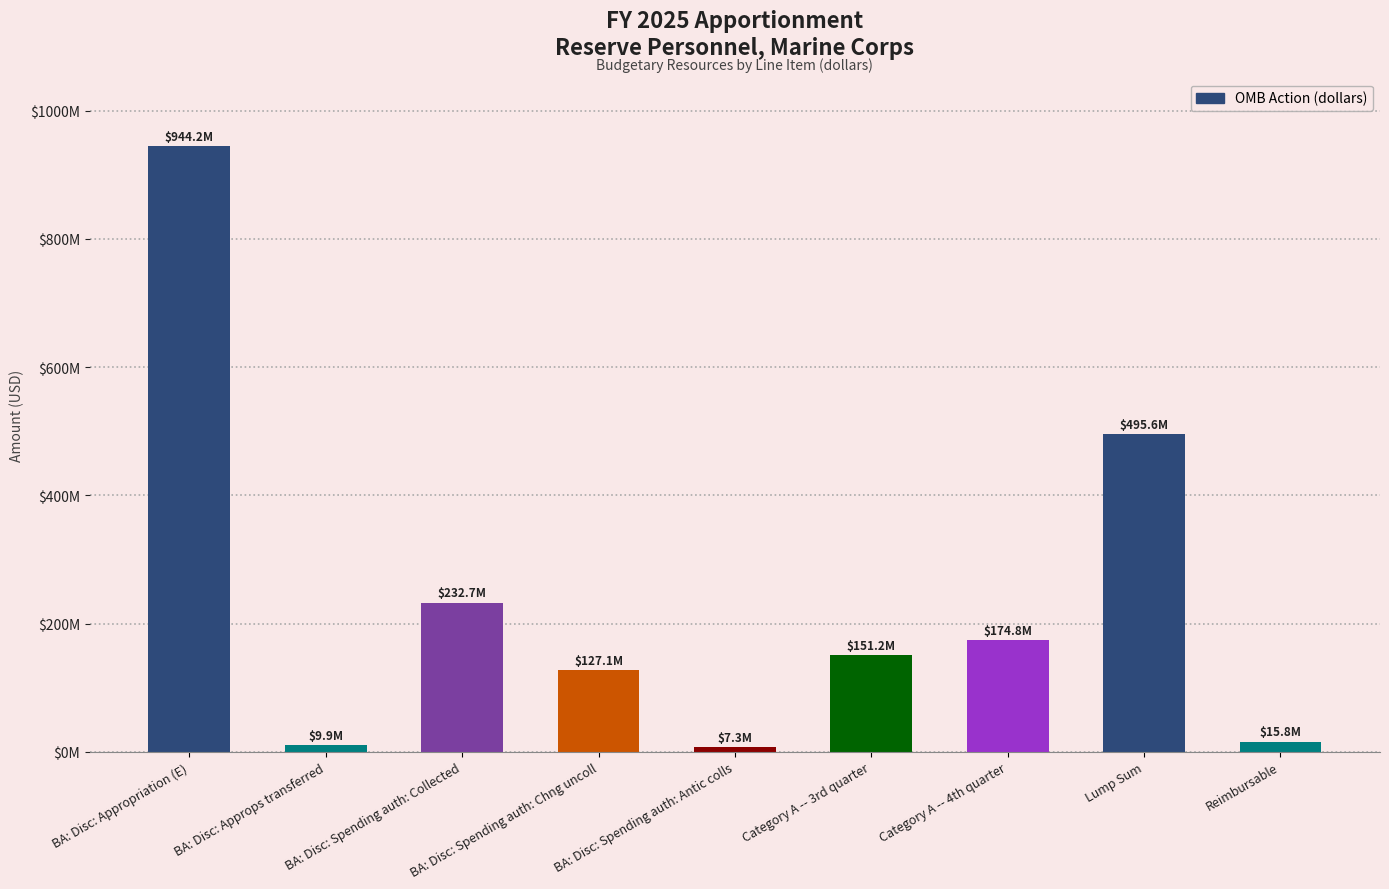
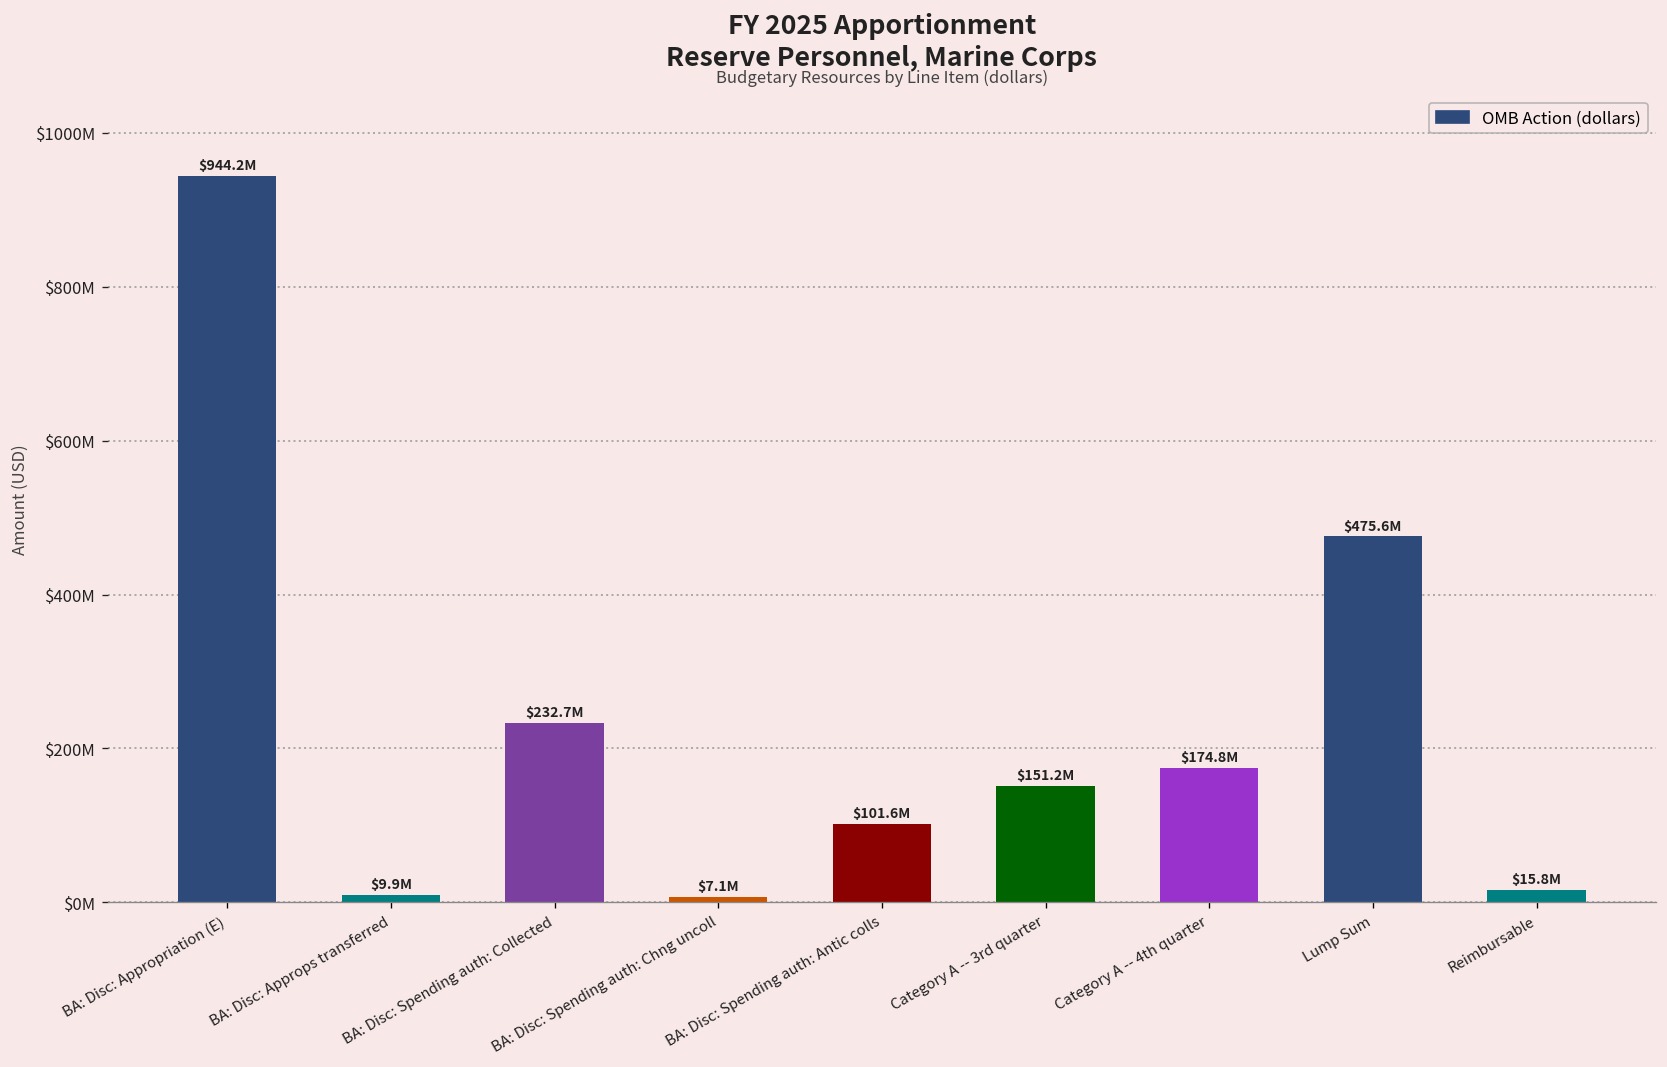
  {
    "BA: Disc: Appropriation (E)": "$944.2M",
    "BA: Disc: Approps transferred": "$9.9M",
    "BA: Disc: Spending auth: Collected": "$232.7M",
-   "BA: Disc: Spending auth: Chng uncoll": "$127.1M",
-   "BA: Disc: Spending auth: Antic colls": "$7.3M",
+   "BA: Disc: Spending auth: Chng uncoll": "$7.1M",
+   "BA: Disc: Spending auth: Antic colls": "$101.6M",
    "Category A -- 3rd quarter": "$151.2M",
    "Category A -- 4th quarter": "$174.8M",
-   "Lump Sum": "$495.6M",
+   "Lump Sum": "$475.6M",
    "Reimbursable": "$15.8M"
  }
